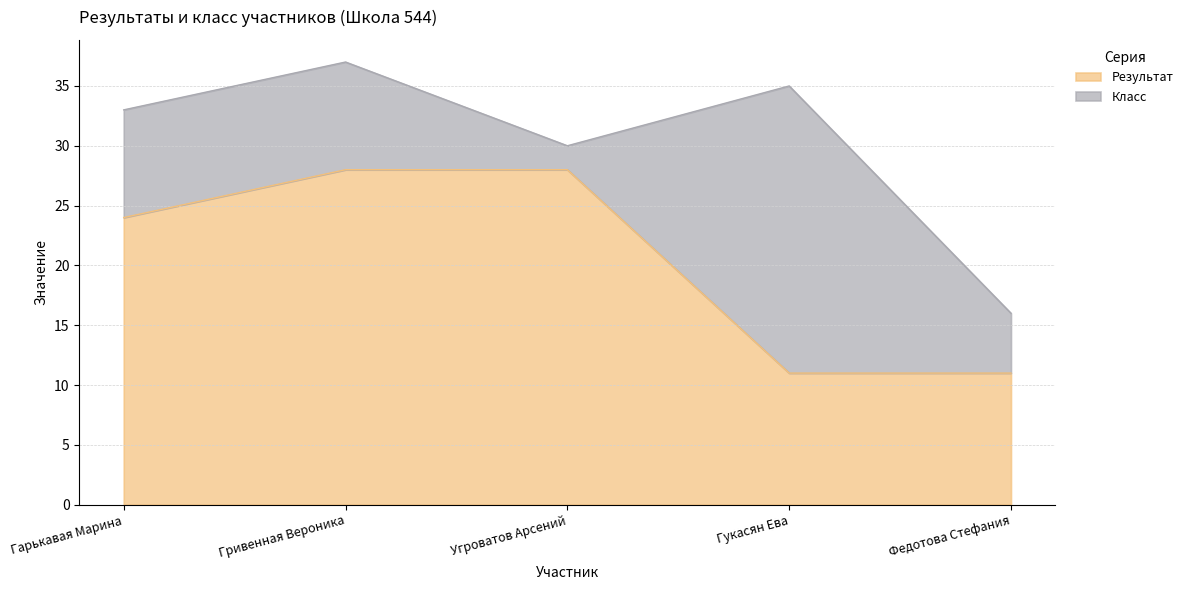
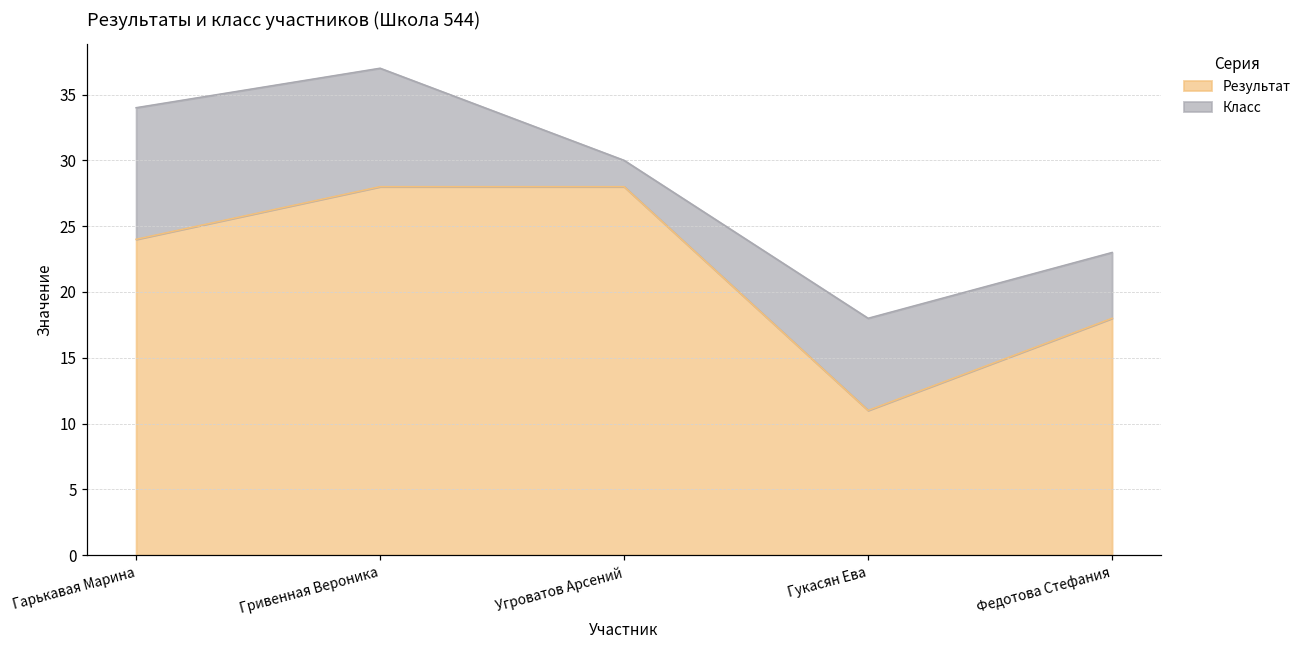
  {
    "Результат": {
      "Гарькавая Марина": 24,
      "Гривенная Вероника": 28,
      "Угроватов Арсений": 28,
      "Гукасян Ева": 11,
-     "Федотова Стефания": 11
+     "Федотова Стефания": 18
    },
    "Класс": {
-     "Гарькавая Марина": 9,
+     "Гарькавая Марина": 10,
      "Гривенная Вероника": 9,
      "Угроватов Арсений": 2,
-     "Гукасян Ева": 24,
+     "Гукасян Ева": 7,
      "Федотова Стефания": 5
    }
  }
